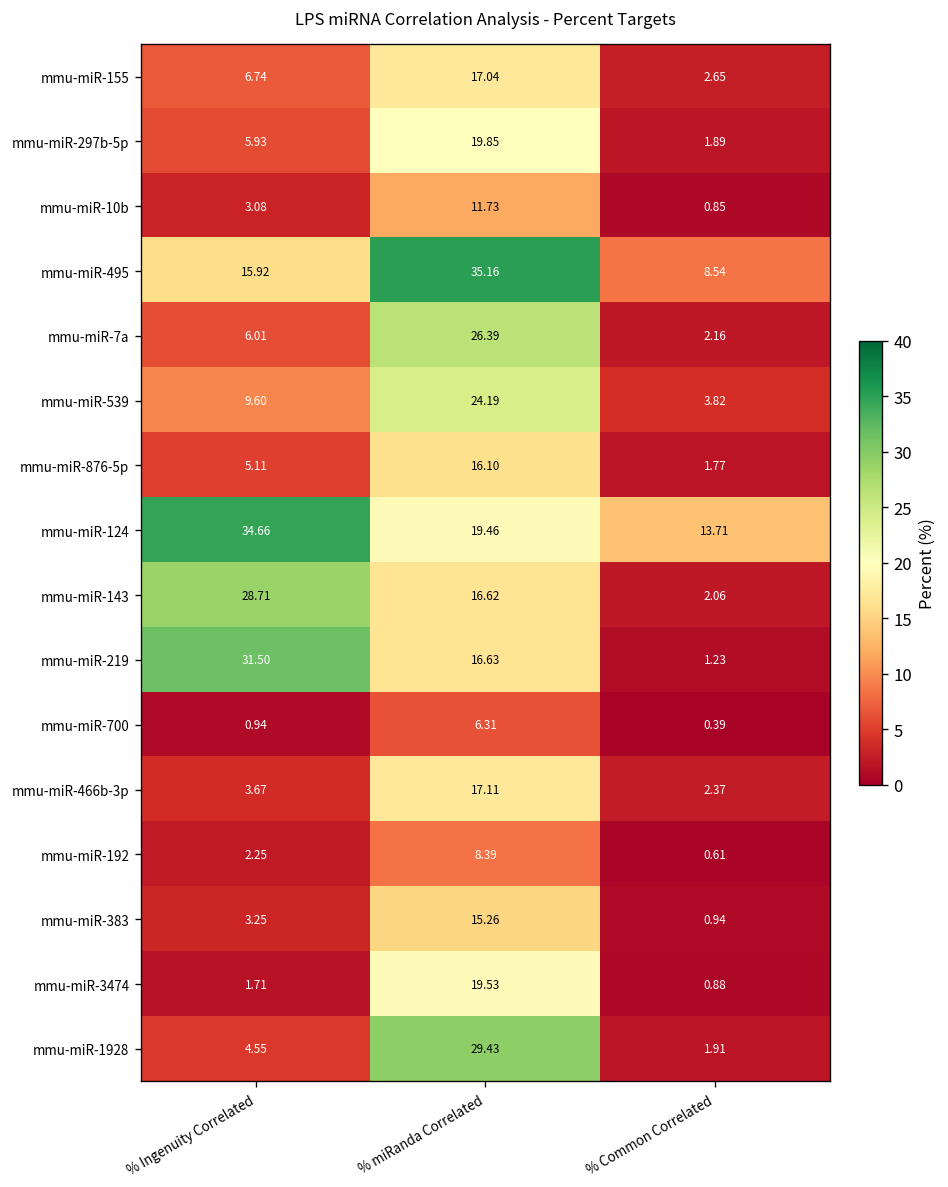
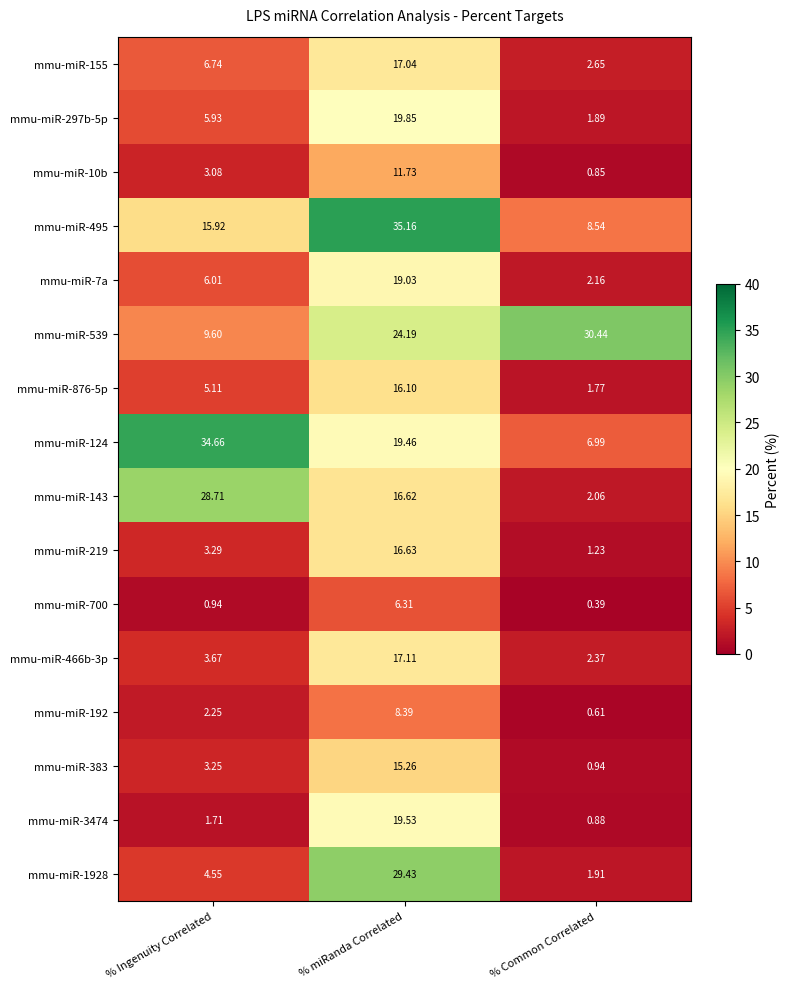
  {
    "mmu-miR-155": {
      "% Ingenuity Correlated": 6.74,
      "% miRanda Correlated": 17.04,
      "% Common Correlated": 2.65
    },
    "mmu-miR-297b-5p": {
      "% Ingenuity Correlated": 5.93,
      "% miRanda Correlated": 19.85,
      "% Common Correlated": 1.89
    },
    "mmu-miR-10b": {
      "% Ingenuity Correlated": 3.08,
      "% miRanda Correlated": 11.73,
      "% Common Correlated": 0.85
    },
    "mmu-miR-495": {
      "% Ingenuity Correlated": 15.92,
      "% miRanda Correlated": 35.16,
      "% Common Correlated": 8.54
    },
    "mmu-miR-7a": {
      "% Ingenuity Correlated": 6.01,
-     "% miRanda Correlated": 26.39,
+     "% miRanda Correlated": 19.03,
      "% Common Correlated": 2.16
    },
    "mmu-miR-539": {
      "% Ingenuity Correlated": 9.60,
      "% miRanda Correlated": 24.19,
-     "% Common Correlated": 3.82
+     "% Common Correlated": 30.44
    },
    "mmu-miR-876-5p": {
      "% Ingenuity Correlated": 5.11,
      "% miRanda Correlated": 16.10,
      "% Common Correlated": 1.77
    },
    "mmu-miR-124": {
      "% Ingenuity Correlated": 34.66,
      "% miRanda Correlated": 19.46,
-     "% Common Correlated": 13.71
+     "% Common Correlated": 6.99
    },
    "mmu-miR-143": {
      "% Ingenuity Correlated": 28.71,
      "% miRanda Correlated": 16.62,
      "% Common Correlated": 2.06
    },
    "mmu-miR-219": {
-     "% Ingenuity Correlated": 31.50,
+     "% Ingenuity Correlated": 3.29,
      "% miRanda Correlated": 16.63,
      "% Common Correlated": 1.23
    },
    "mmu-miR-700": {
      "% Ingenuity Correlated": 0.94,
      "% miRanda Correlated": 6.31,
      "% Common Correlated": 0.39
    },
    "mmu-miR-466b-3p": {
      "% Ingenuity Correlated": 3.67,
      "% miRanda Correlated": 17.11,
      "% Common Correlated": 2.37
    },
    "mmu-miR-192": {
      "% Ingenuity Correlated": 2.25,
      "% miRanda Correlated": 8.39,
      "% Common Correlated": 0.61
    },
    "mmu-miR-383": {
      "% Ingenuity Correlated": 3.25,
      "% miRanda Correlated": 15.26,
      "% Common Correlated": 0.94
    },
    "mmu-miR-3474": {
      "% Ingenuity Correlated": 1.71,
      "% miRanda Correlated": 19.53,
      "% Common Correlated": 0.88
    },
    "mmu-miR-1928": {
      "% Ingenuity Correlated": 4.55,
      "% miRanda Correlated": 29.43,
      "% Common Correlated": 1.91
    }
  }
